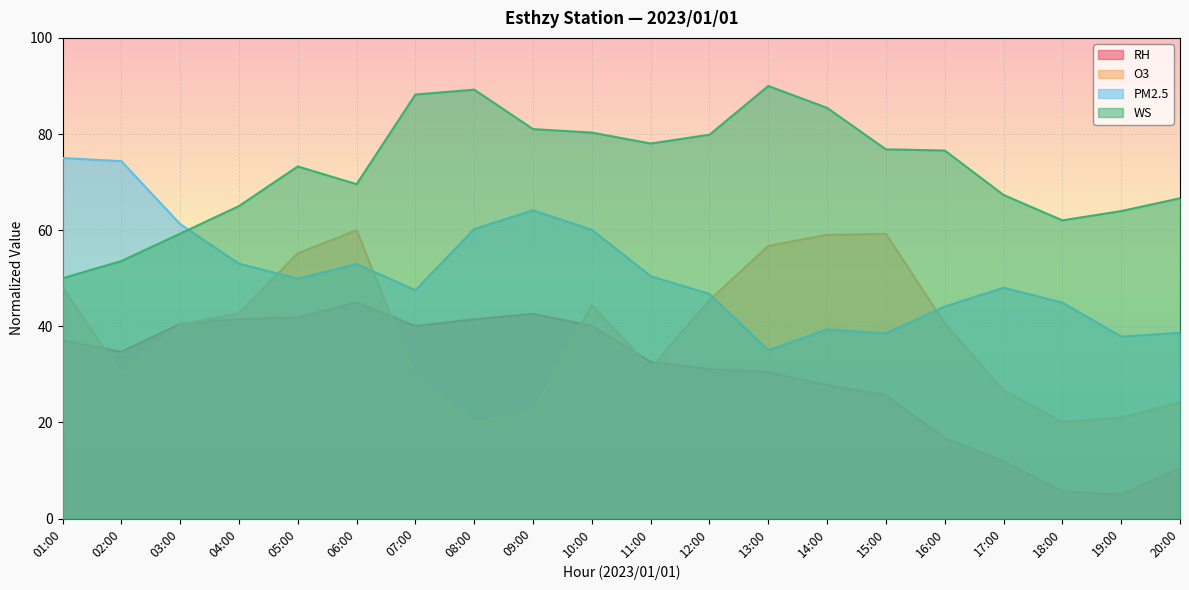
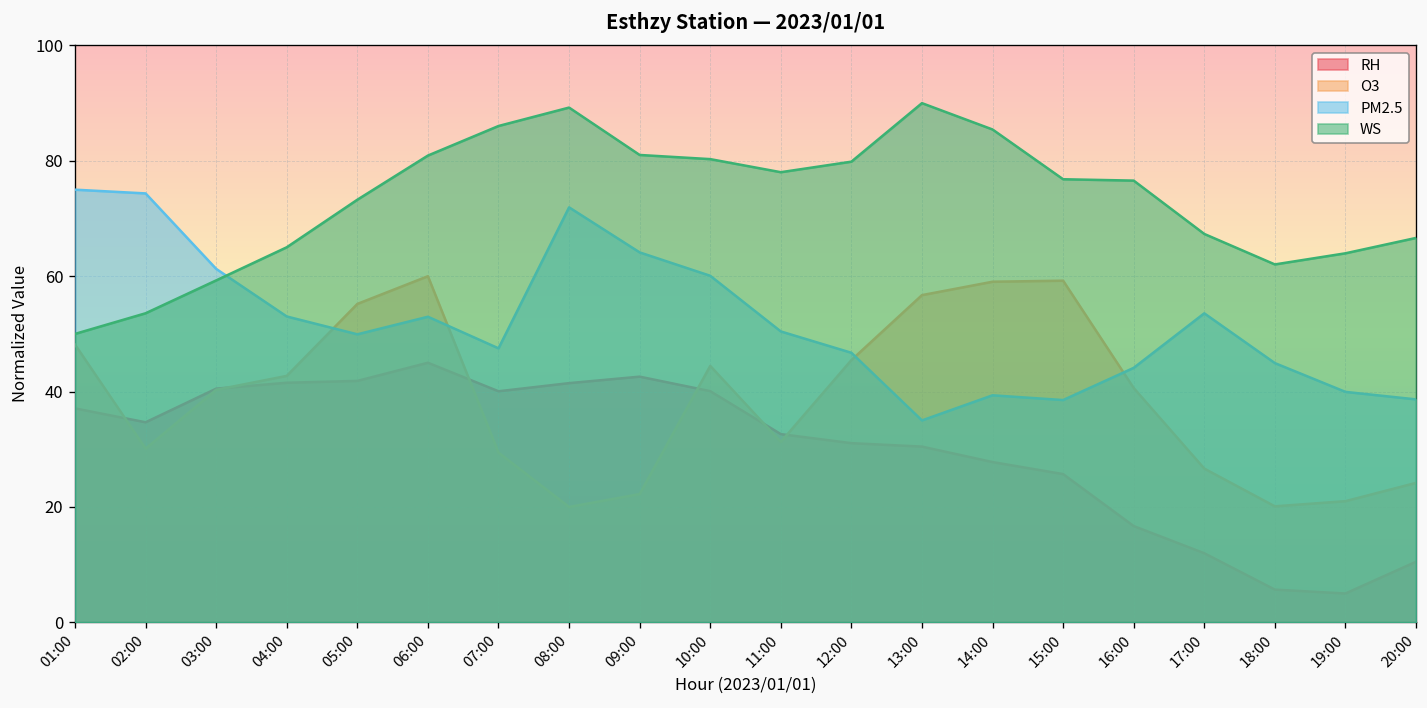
  {
    "RH": {
      "01:00": 37,
      "02:00": 35,
      "04:00": 42,
      "05:00": 42,
      "06:00": 45,
      "07:00": 40,
      "08:00": 41,
      "09:00": 43,
      "10:00": 40,
      "11:00": 33,
      "12:00": 31,
      "13:00": 30,
      "14:00": 28,
      "15:00": 26,
      "16:00": 17,
      "17:00": 12,
      "18:00": 6,
      "19:00": 5,
      "20:00": 11
    },
    "O3": {
      "01:00": 48,
      "02:00": 30,
      "04:00": 43,
      "05:00": 55,
      "06:00": 60,
      "07:00": 29,
      "08:00": 20,
      "09:00": 22,
      "10:00": 44,
      "11:00": 31,
      "12:00": 45,
      "13:00": 57,
      "14:00": 59,
      "15:00": 59,
      "16:00": 41,
      "17:00": 27,
      "18:00": 20,
      "19:00": 21,
      "20:00": 24
    },
    "PM2.5": {
      "01:00": 75,
      "02:00": 74,
      "03:00": 61,
      "04:00": 53,
      "05:00": 50,
      "06:00": 53,
      "07:00": 47,
-     "08:00": 60,
+     "08:00": 72,
      "09:00": 64,
      "10:00": 60,
      "11:00": 50,
      "12:00": 47,
      "13:00": 35,
      "14:00": 39,
      "15:00": 39,
      "16:00": 44,
-     "17:00": 48,
+     "17:00": 54,
      "18:00": 45,
-     "19:00": 38,
+     "19:00": 40,
      "20:00": 39
    },
    "WS": {
      "01:00": 50,
      "02:00": 54,
      "03:00": 59,
      "04:00": 65,
      "05:00": 73,
-     "06:00": 70,
-     "07:00": 88,
+     "06:00": 81,
+     "07:00": 86,
      "08:00": 89,
      "09:00": 81,
      "10:00": 80,
      "11:00": 78,
      "12:00": 80,
      "13:00": 90,
      "14:00": 85,
      "15:00": 77,
      "16:00": 77,
      "17:00": 67,
      "18:00": 62,
      "19:00": 64,
      "20:00": 67
    }
  }
